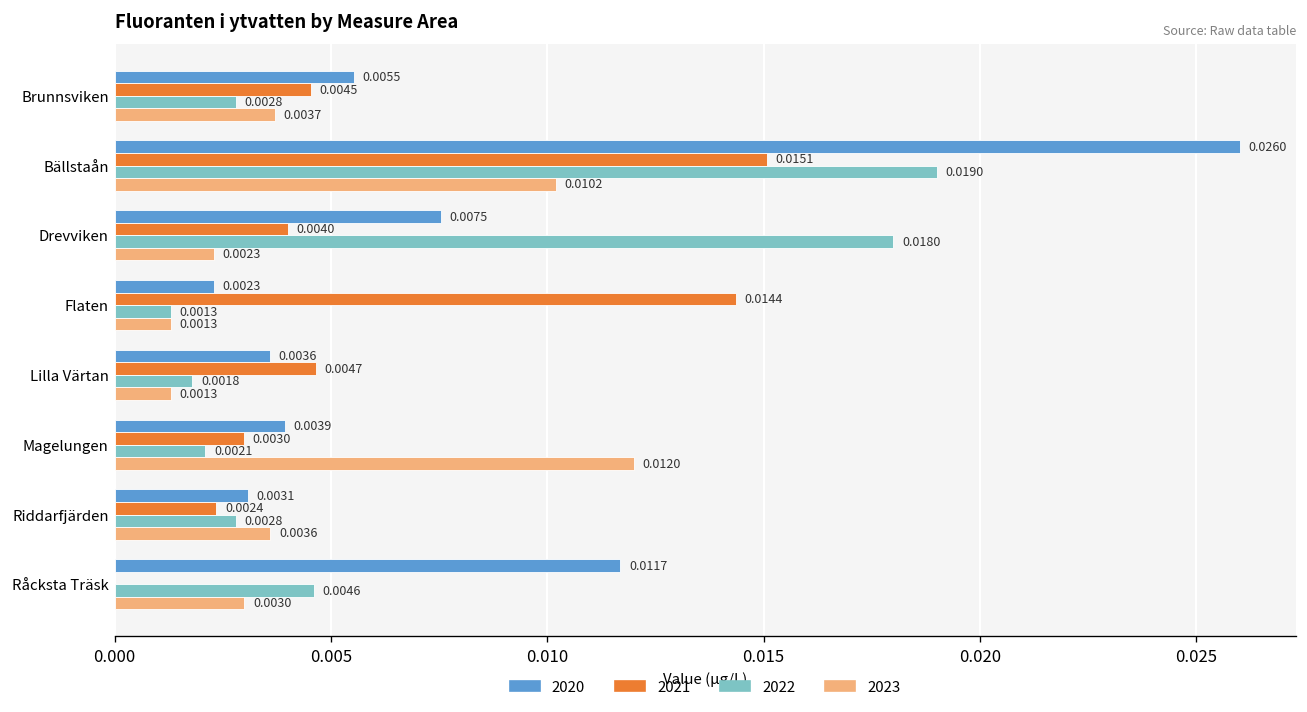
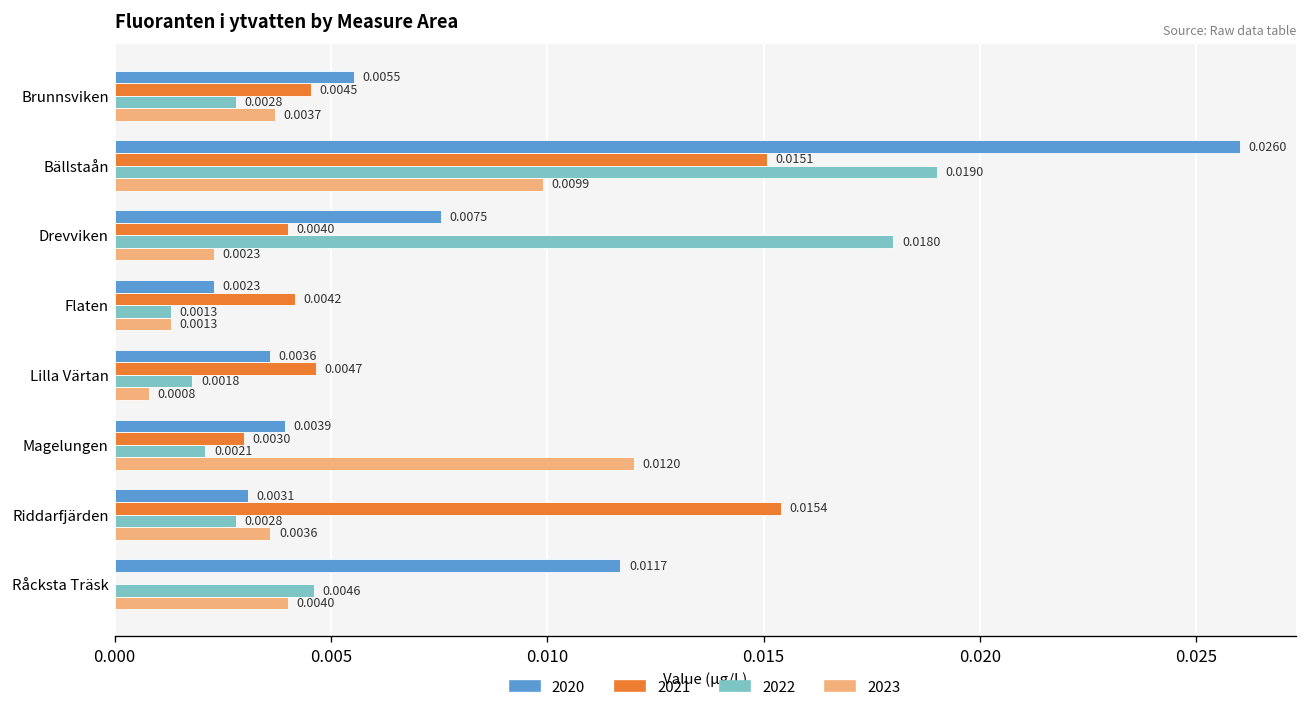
  {
    "2021": {
      "Brunnsviken": 0.0045,
      "Bällstaån": 0.0151,
      "Drevviken": 0.0040,
-     "Flaten": 0.0144,
+     "Flaten": 0.0042,
      "Lilla Värtan": 0.0047,
      "Magelungen": 0.0030,
-     "Riddarfjärden": 0.0024
+     "Riddarfjärden": 0.0154
    },
    "2023": {
      "Brunnsviken": 0.0037,
-     "Bällstaån": 0.0102,
+     "Bällstaån": 0.0099,
      "Drevviken": 0.0023,
      "Flaten": 0.0013,
-     "Lilla Värtan": 0.0013,
+     "Lilla Värtan": 0.0008,
      "Magelungen": 0.0120,
      "Riddarfjärden": 0.0036,
-     "Råcksta Träsk": 0.0030
+     "Råcksta Träsk": 0.0040
    }
  }
